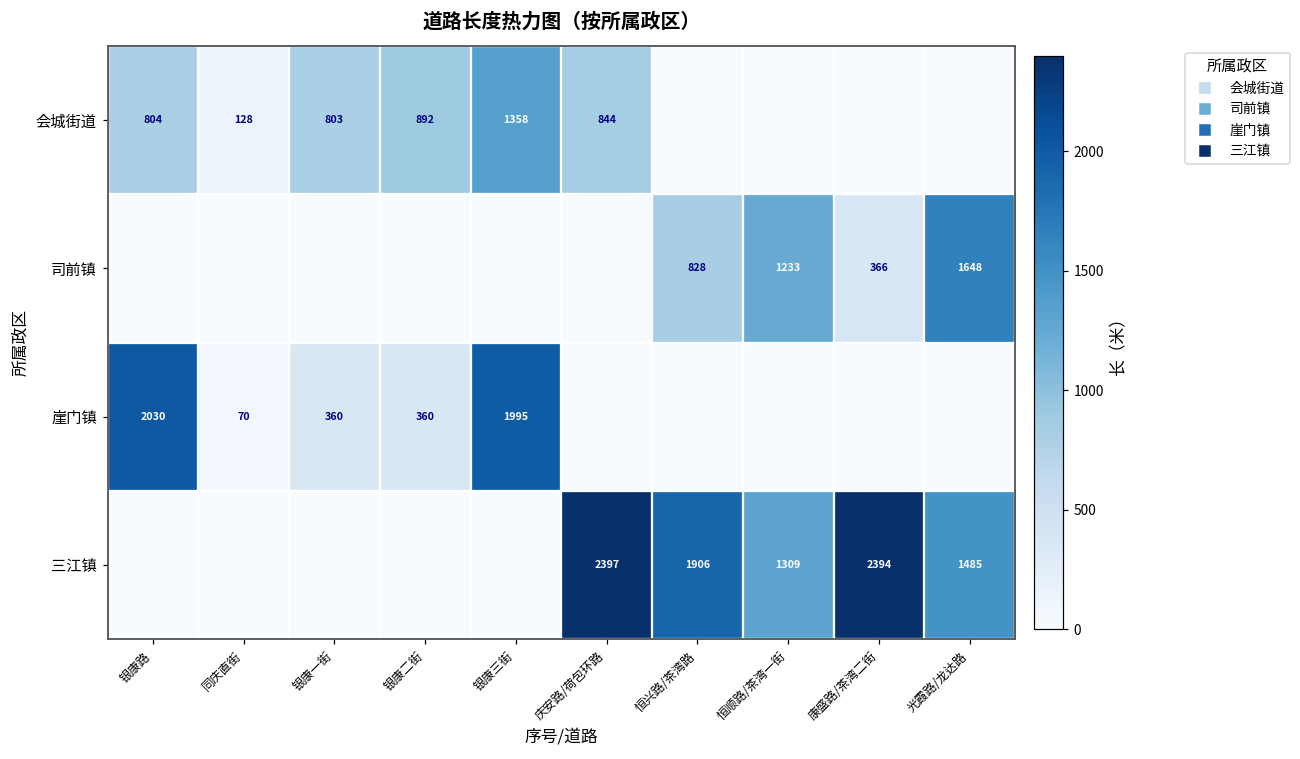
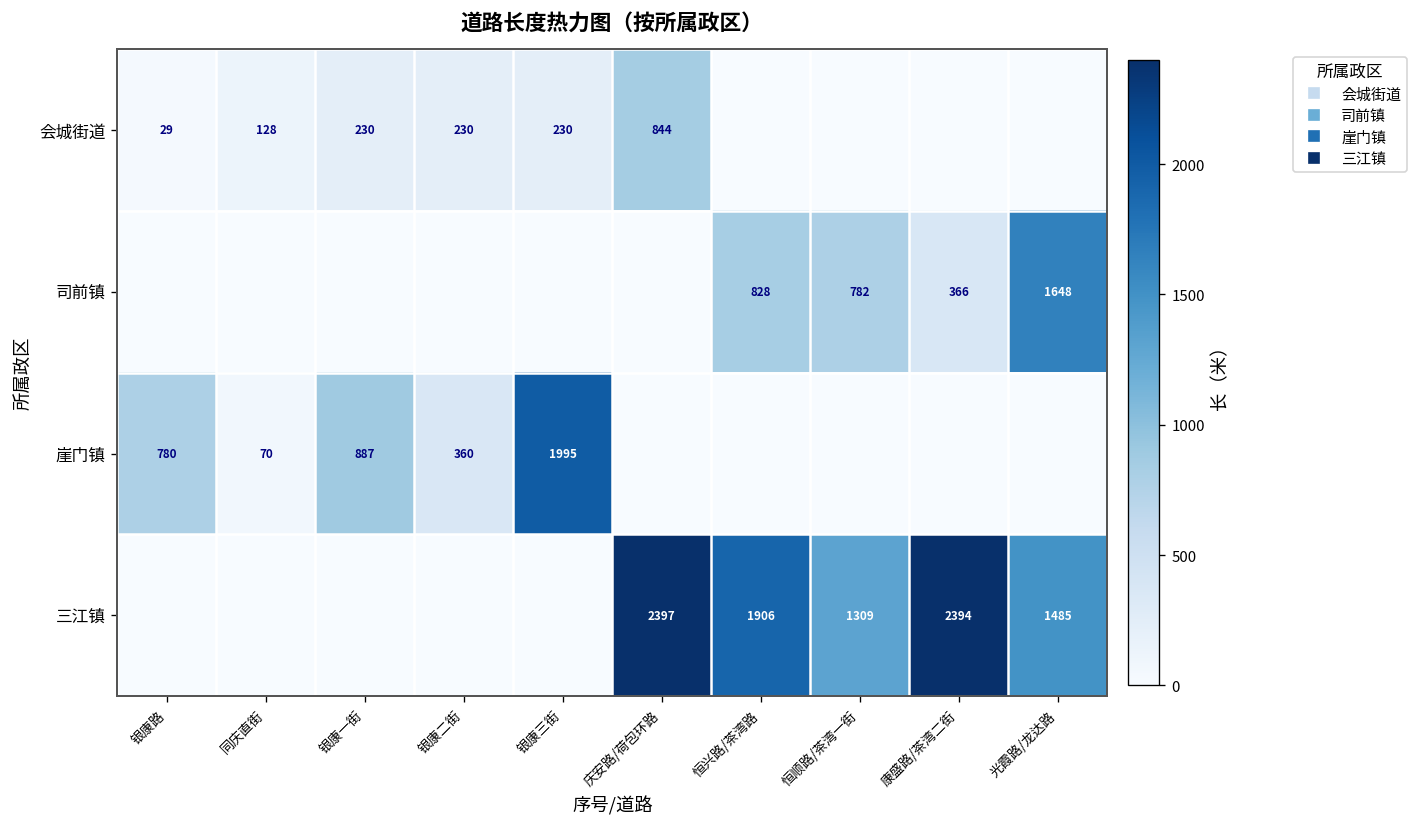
  {
    "会城街道": {
-     "银康路": 804,
+     "银康路": 29,
      "同庆直街": 128,
-     "银康一街": 803,
-     "银康二街": 892,
-     "银康三街": 1358,
+     "银康一街": 230,
+     "银康二街": 230,
+     "银康三街": 230,
      "庆安路/荷包环路": 844
    },
    "司前镇": {
      "恒兴路/茶湾路": 828,
-     "恒顺路/茶湾一街": 1233,
+     "恒顺路/茶湾一街": 782,
      "康盛路/茶湾二街": 366,
      "光霞路/龙达路": 1648
    },
    "崖门镇": {
-     "银康路": 2030,
+     "银康路": 780,
      "同庆直街": 70,
-     "银康一街": 360,
+     "银康一街": 887,
      "银康二街": 360,
      "银康三街": 1995
    },
    "三江镇": {
      "庆安路/荷包环路": 2397,
      "恒兴路/茶湾路": 1906,
      "恒顺路/茶湾一街": 1309,
      "康盛路/茶湾二街": 2394,
      "光霞路/龙达路": 1485
    }
  }
